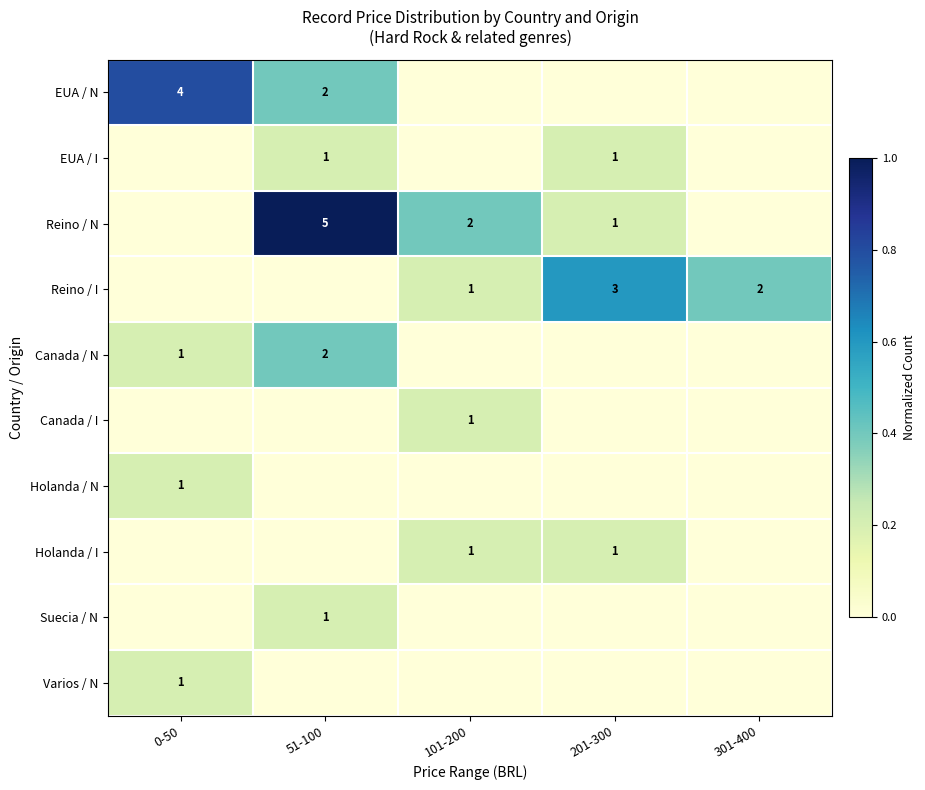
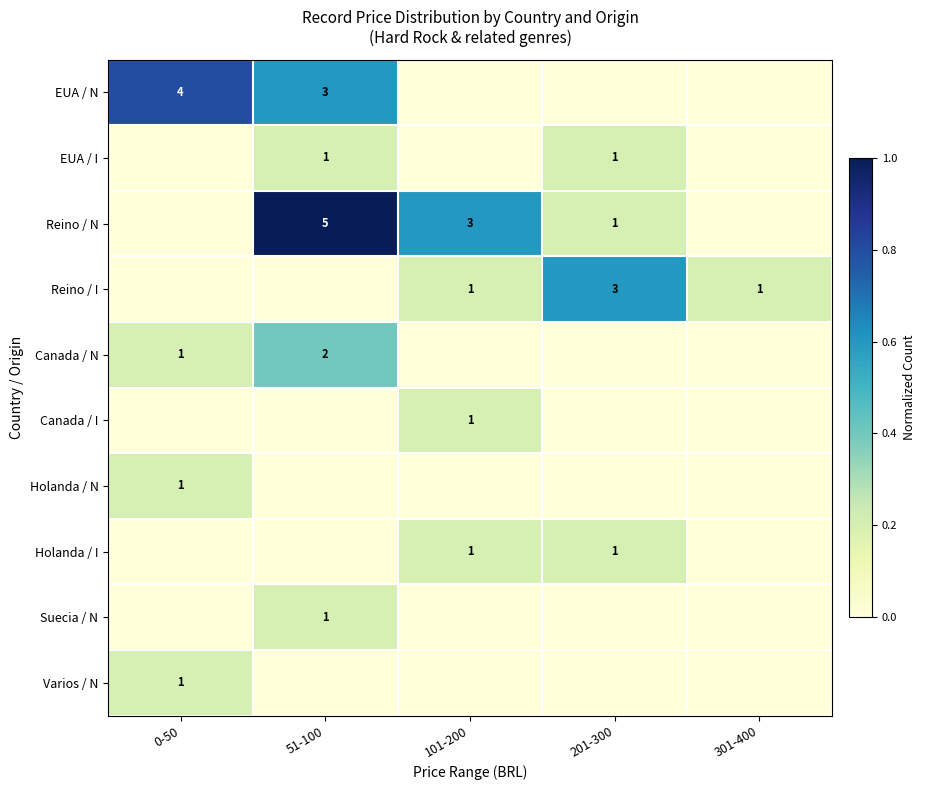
  {
    "EUA / N": {
      "0-50": 4,
-     "51-100": 2
+     "51-100": 3
    },
    "EUA / I": {
      "51-100": 1,
      "201-300": 1
    },
    "Reino / N": {
      "51-100": 5,
-     "101-200": 2,
+     "101-200": 3,
      "201-300": 1
    },
    "Reino / I": {
      "101-200": 1,
      "201-300": 3,
-     "301-400": 2
+     "301-400": 1
    },
    "Canada / N": {
      "0-50": 1,
      "51-100": 2
    },
    "Canada / I": {
      "101-200": 1
    },
    "Holanda / N": {
      "0-50": 1
    },
    "Holanda / I": {
      "101-200": 1,
      "201-300": 1
    },
    "Suecia / N": {
      "51-100": 1
    },
    "Varios / N": {
      "0-50": 1
    }
  }
